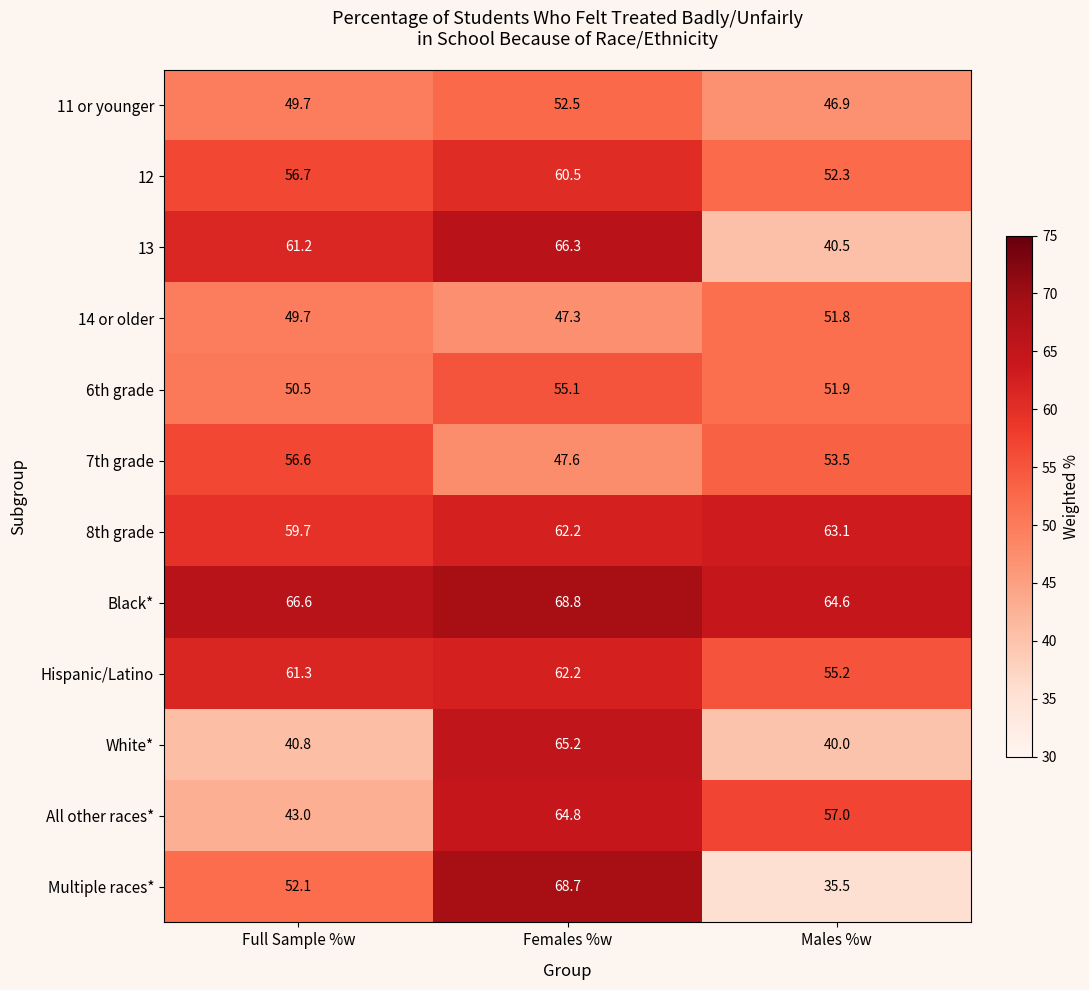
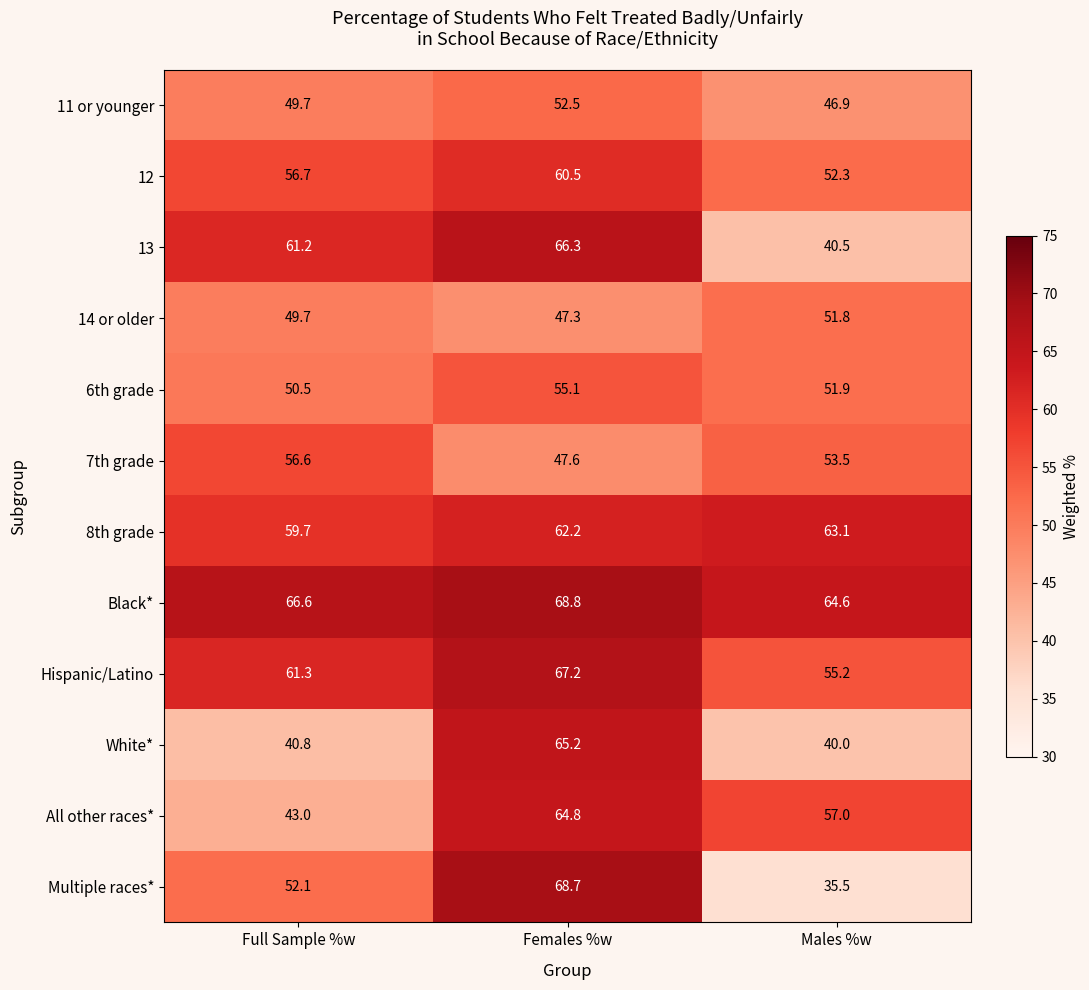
  {
    "11 or younger": {
      "Full Sample %w": 49.7,
      "Females %w": 52.5,
      "Males %w": 46.9
    },
    "12": {
      "Full Sample %w": 56.7,
      "Females %w": 60.5,
      "Males %w": 52.3
    },
    "13": {
      "Full Sample %w": 61.2,
      "Females %w": 66.3,
      "Males %w": 40.5
    },
    "14 or older": {
      "Full Sample %w": 49.7,
      "Females %w": 47.3,
      "Males %w": 51.8
    },
    "6th grade": {
      "Full Sample %w": 50.5,
      "Females %w": 55.1,
      "Males %w": 51.9
    },
    "7th grade": {
      "Full Sample %w": 56.6,
      "Females %w": 47.6,
      "Males %w": 53.5
    },
    "8th grade": {
      "Full Sample %w": 59.7,
      "Females %w": 62.2,
      "Males %w": 63.1
    },
    "Black*": {
      "Full Sample %w": 66.6,
      "Females %w": 68.8,
      "Males %w": 64.6
    },
    "Hispanic/Latino": {
      "Full Sample %w": 61.3,
-     "Females %w": 62.2,
+     "Females %w": 67.2,
      "Males %w": 55.2
    },
    "White*": {
      "Full Sample %w": 40.8,
      "Females %w": 65.2,
      "Males %w": 40.0
    },
    "All other races*": {
      "Full Sample %w": 43.0,
      "Females %w": 64.8,
      "Males %w": 57.0
    },
    "Multiple races*": {
      "Full Sample %w": 52.1,
      "Females %w": 68.7,
      "Males %w": 35.5
    }
  }
